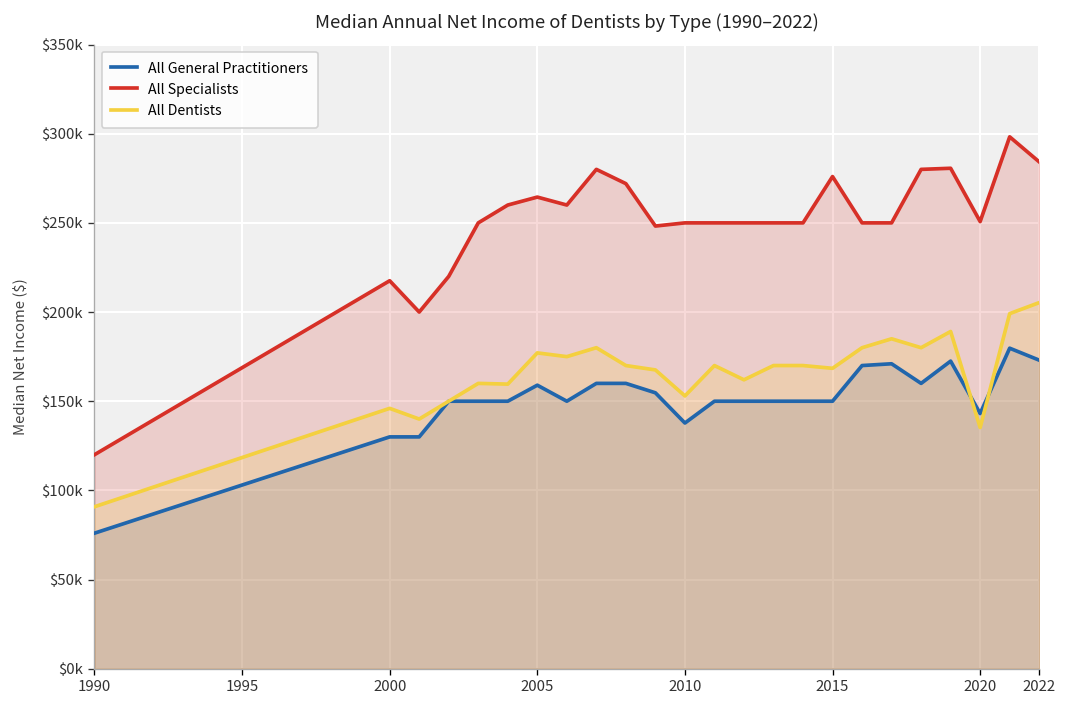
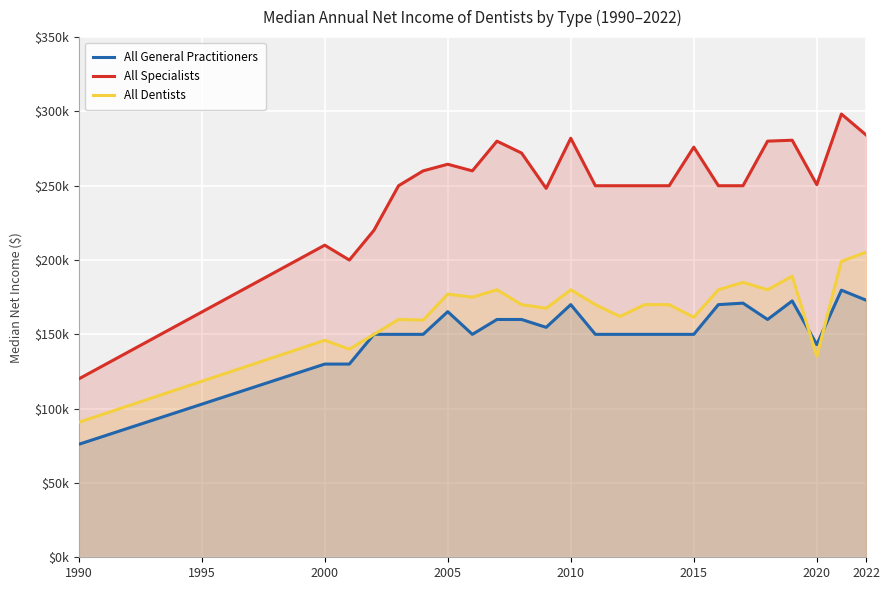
  {
    "All General Practitioners": {
      "1990": "$76000",
      "2000": "$130000",
-     "2005": "$159000",
-     "2010": "$138000",
+     "2005": "$165000",
+     "2010": "$170000",
      "2015": "$150000",
      "2020": "$143000",
      "2022": "$173000"
    },
    "All Specialists": {
      "1990": "$120000",
-     "2000": "$218000",
+     "2000": "$210000",
      "2005": "$264000",
-     "2010": "$250000",
+     "2010": "$282000",
      "2015": "$276000",
      "2020": "$251000",
      "2022": "$284000"
    },
    "All Dentists": {
      "1990": "$91000",
      "2000": "$146000",
      "2005": "$177000",
-     "2010": "$153000",
-     "2015": "$168000",
+     "2010": "$180000",
+     "2015": "$161000",
      "2020": "$135000",
      "2022": "$205000"
    }
  }
